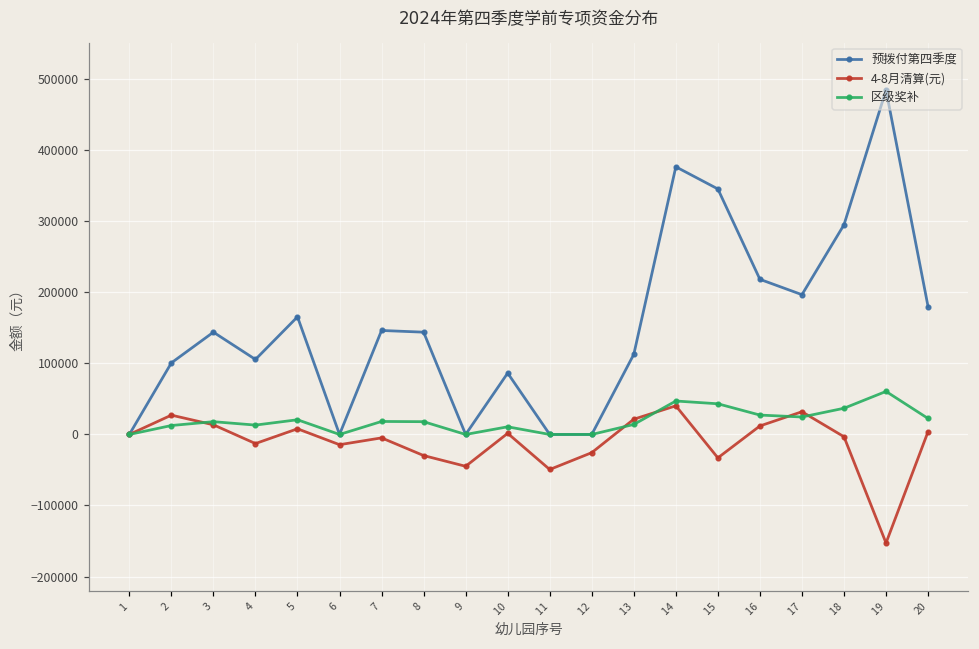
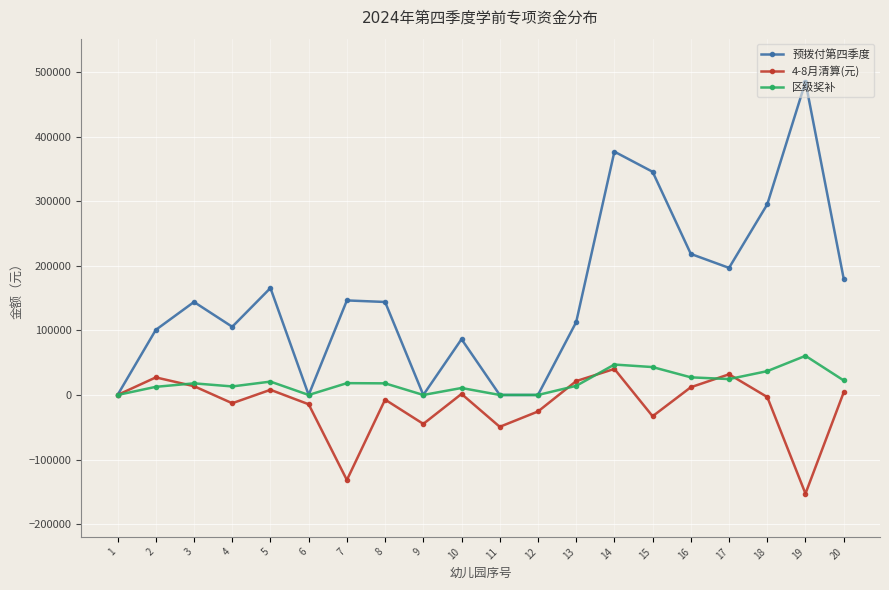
  {
    "4-8月清算(元)": {
      "2": 30000,
      "3": 10000,
      "4": -10000,
      "5": 10000,
      "6": -10000,
-     "7": 0,
-     "8": -30000,
+     "7": -130000,
+     "8": -10000,
      "9": -40000,
      "10": 0,
      "11": -50000,
      "12": -30000,
      "13": 20000,
      "14": 40000,
      "15": -30000,
      "16": 10000,
      "17": 30000,
      "18": 0,
      "19": -150000,
      "20": 0
    },
    "区级奖补": {
      "2": 10000,
      "3": 20000,
      "4": 10000,
      "5": 20000,
      "7": 20000,
      "8": 20000,
      "10": 10000,
      "13": 10000,
      "14": 50000,
      "15": 40000,
      "16": 30000,
      "17": 20000,
      "18": 40000,
      "19": 60000,
      "20": 20000
    }
  }
